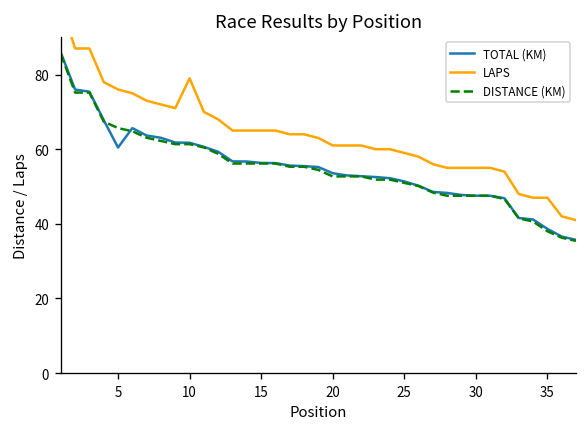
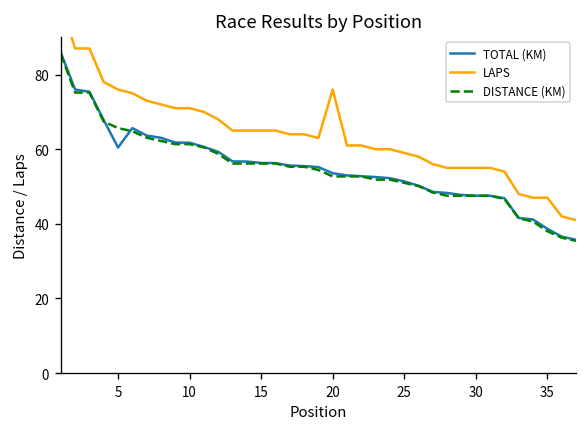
  {
    "TOTAL (KM)": {
      "5": 60,
      "20": 54
    },
    "LAPS": {
      "5": 76,
-     "10": 79,
+     "10": 71,
      "15": 65,
-     "20": 61,
+     "20": 76,
      "25": 59,
      "30": 55,
      "35": 47
    },
    "DISTANCE (KM)": {
      "5": 66,
      "20": 53
    }
  }
